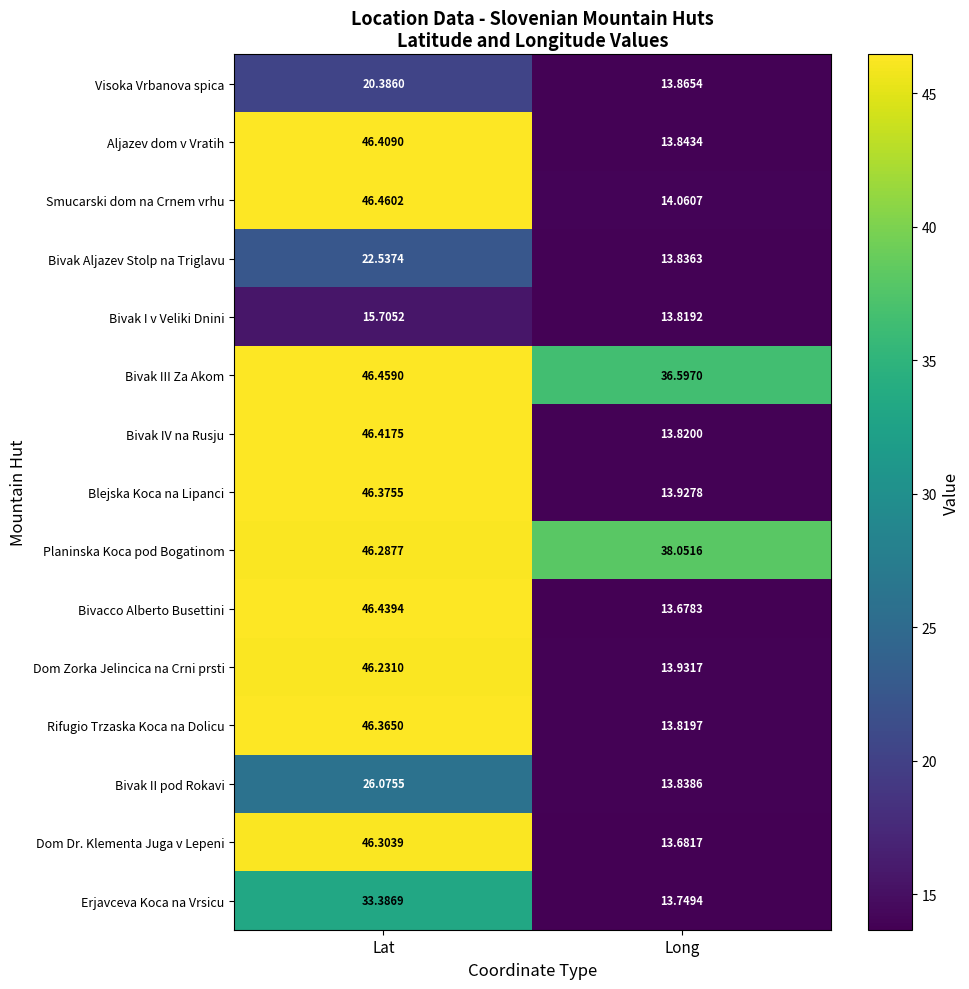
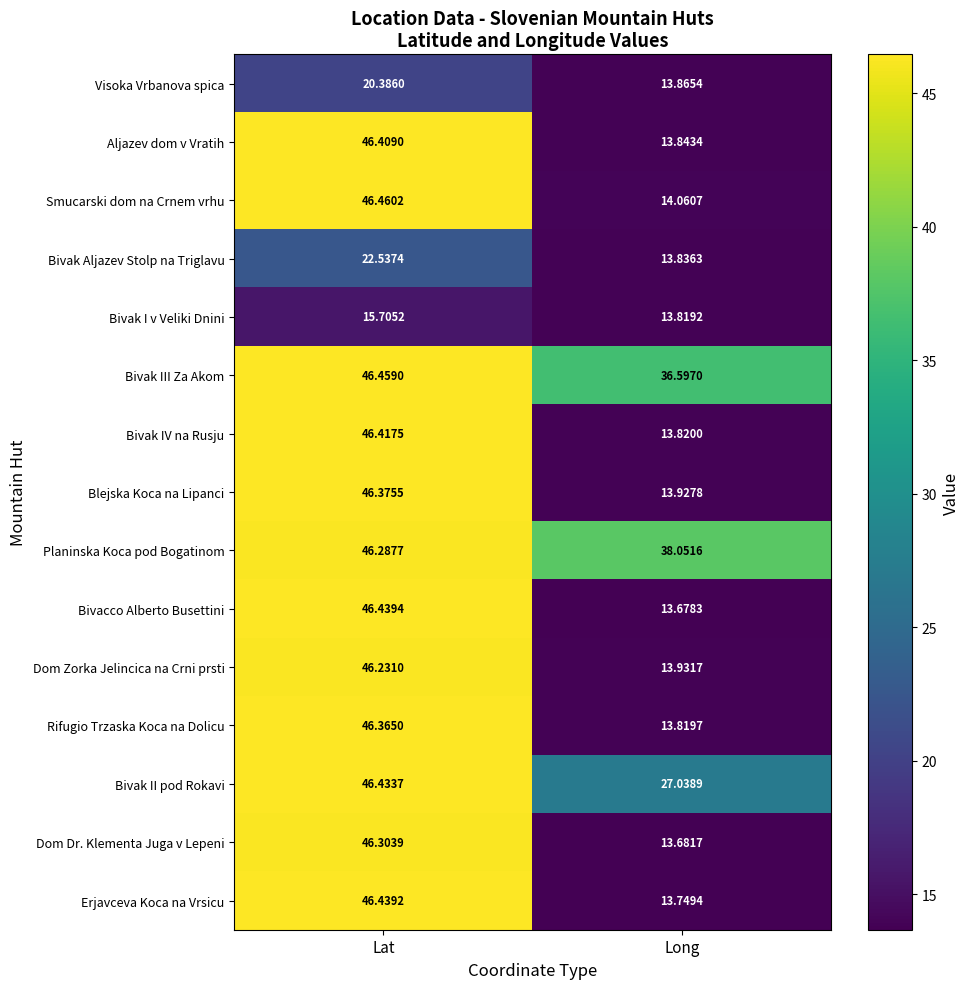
  {
    "Visoka Vrbanova spica": {
      "Lat": 20.3860,
      "Long": 13.8654
    },
    "Aljazev dom v Vratih": {
      "Lat": 46.4090,
      "Long": 13.8434
    },
    "Smucarski dom na Crnem vrhu": {
      "Lat": 46.4602,
      "Long": 14.0607
    },
    "Bivak Aljazev Stolp na Triglavu": {
      "Lat": 22.5374,
      "Long": 13.8363
    },
    "Bivak I v Veliki Dnini": {
      "Lat": 15.7052,
      "Long": 13.8192
    },
    "Bivak III Za Akom": {
      "Lat": 46.4590,
      "Long": 36.5970
    },
    "Bivak IV na Rusju": {
      "Lat": 46.4175,
      "Long": 13.8200
    },
    "Blejska Koca na Lipanci": {
      "Lat": 46.3755,
      "Long": 13.9278
    },
    "Planinska Koca pod Bogatinom": {
      "Lat": 46.2877,
      "Long": 38.0516
    },
    "Bivacco Alberto Busettini": {
      "Lat": 46.4394,
      "Long": 13.6783
    },
    "Dom Zorka Jelincica na Crni prsti": {
      "Lat": 46.2310,
      "Long": 13.9317
    },
    "Rifugio Trzaska Koca na Dolicu": {
      "Lat": 46.3650,
      "Long": 13.8197
    },
    "Bivak II pod Rokavi": {
-     "Lat": 26.0755,
-     "Long": 13.8386
+     "Lat": 46.4337,
+     "Long": 27.0389
    },
    "Dom Dr. Klementa Juga v Lepeni": {
      "Lat": 46.3039,
      "Long": 13.6817
    },
    "Erjavceva Koca na Vrsicu": {
-     "Lat": 33.3869,
+     "Lat": 46.4392,
      "Long": 13.7494
    }
  }
